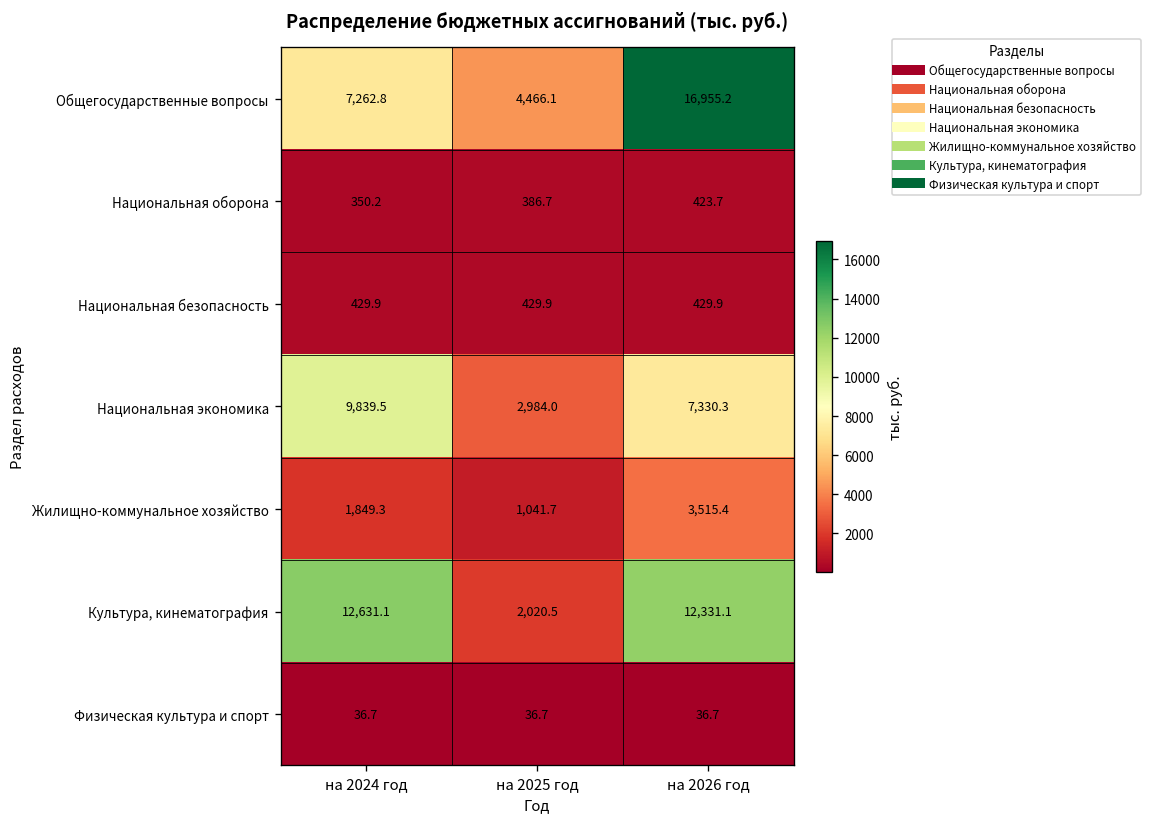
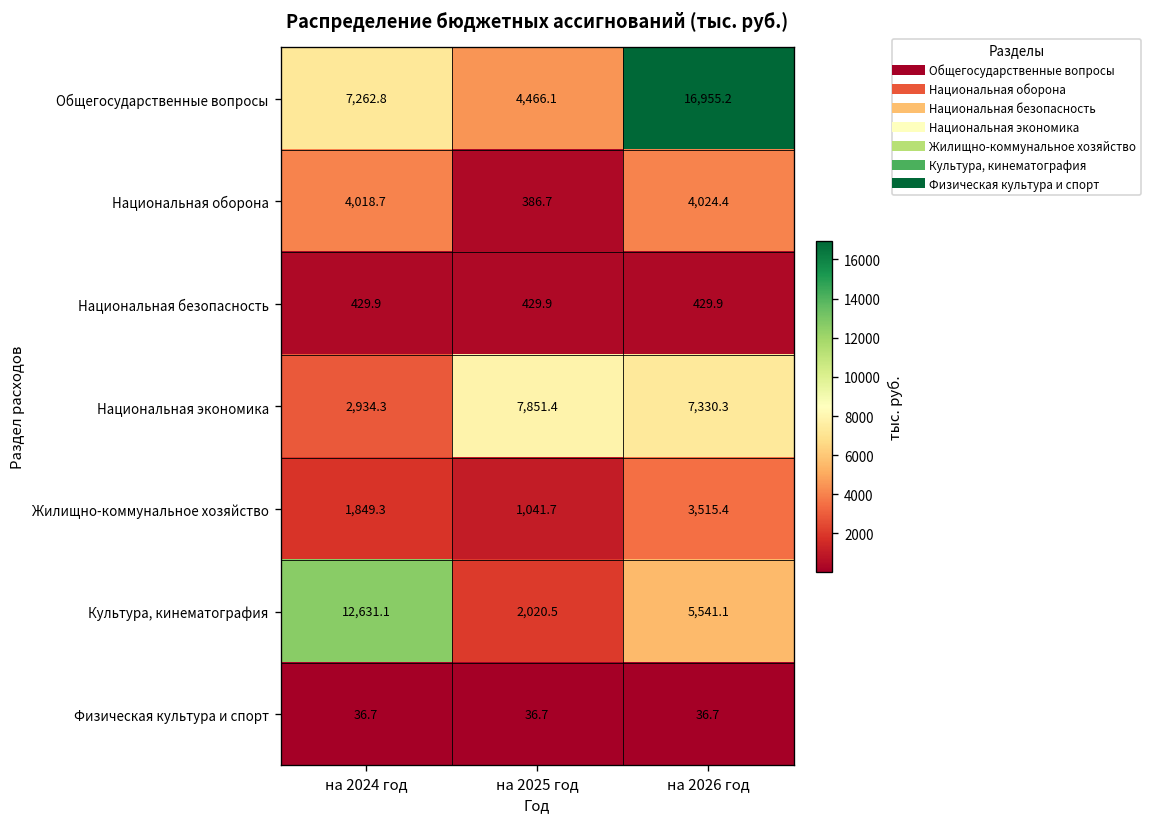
  {
    "Общегосударственные вопросы": {
      "на 2024 год": "7,262.8",
      "на 2025 год": "4,466.1",
      "на 2026 год": "16,955.2"
    },
    "Национальная оборона": {
-     "на 2024 год": "350.2",
+     "на 2024 год": "4,018.7",
      "на 2025 год": "386.7",
-     "на 2026 год": "423.7"
+     "на 2026 год": "4,024.4"
    },
    "Национальная безопасность": {
      "на 2024 год": "429.9",
      "на 2025 год": "429.9",
      "на 2026 год": "429.9"
    },
    "Национальная экономика": {
-     "на 2024 год": "9,839.5",
-     "на 2025 год": "2,984.0",
+     "на 2024 год": "2,934.3",
+     "на 2025 год": "7,851.4",
      "на 2026 год": "7,330.3"
    },
    "Жилищно-коммунальное хозяйство": {
      "на 2024 год": "1,849.3",
      "на 2025 год": "1,041.7",
      "на 2026 год": "3,515.4"
    },
    "Культура, кинематография": {
      "на 2024 год": "12,631.1",
      "на 2025 год": "2,020.5",
-     "на 2026 год": "12,331.1"
+     "на 2026 год": "5,541.1"
    },
    "Физическая культура и спорт": {
      "на 2024 год": "36.7",
      "на 2025 год": "36.7",
      "на 2026 год": "36.7"
    }
  }
